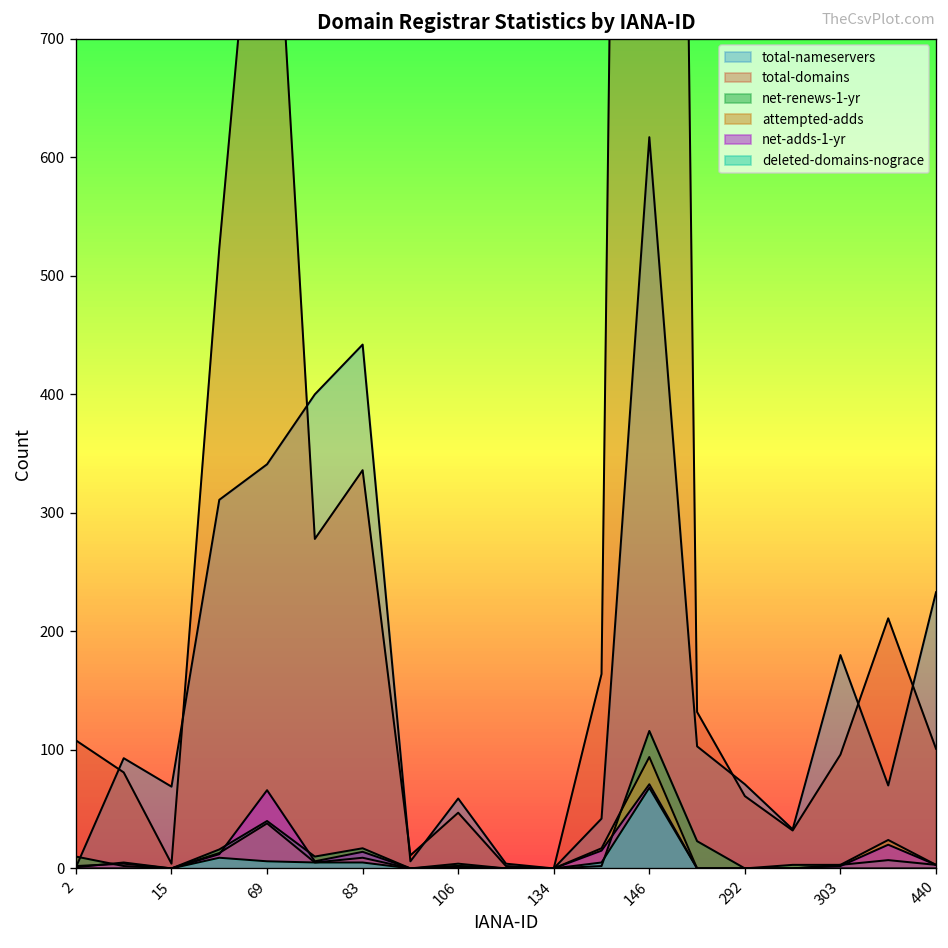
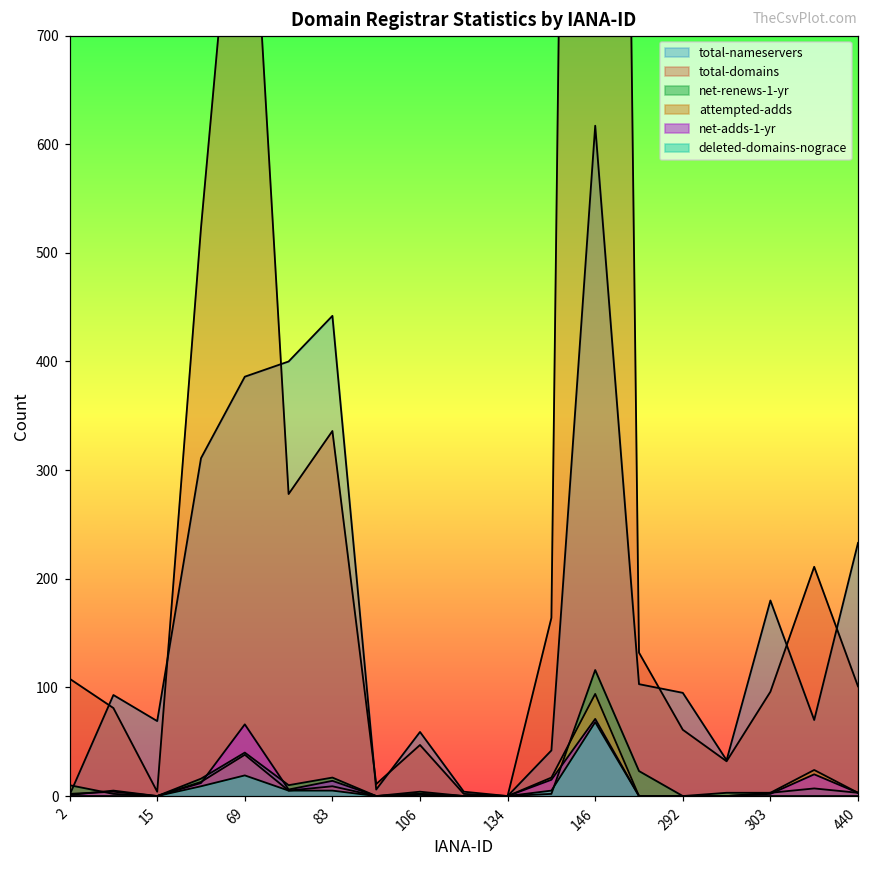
  {
    "total-nameservers": {
      "15": 70,
-     "69": 340,
+     "69": 390,
      "83": 440,
      "106": 60,
      "146": 620,
-     "292": 70,
+     "292": 100,
      "303": 180,
      "440": 230
    },
    "net-renews-1-yr": {
      "2": 10,
      "83": 20,
      "146": 120
    },
    "net-adds-1-yr": {
      "69": 70,
      "83": 10,
      "146": 70
    },
    "deleted-domains-nograce": {
-     "69": 10,
+     "69": 20,
      "83": 10,
      "146": 70,
      "440": 0
    }
  }
